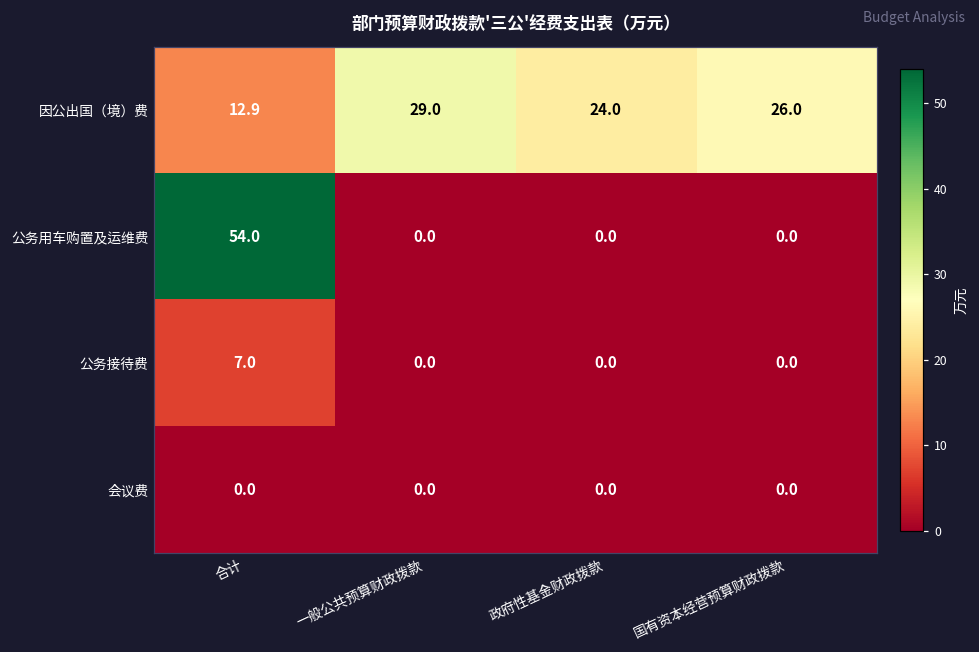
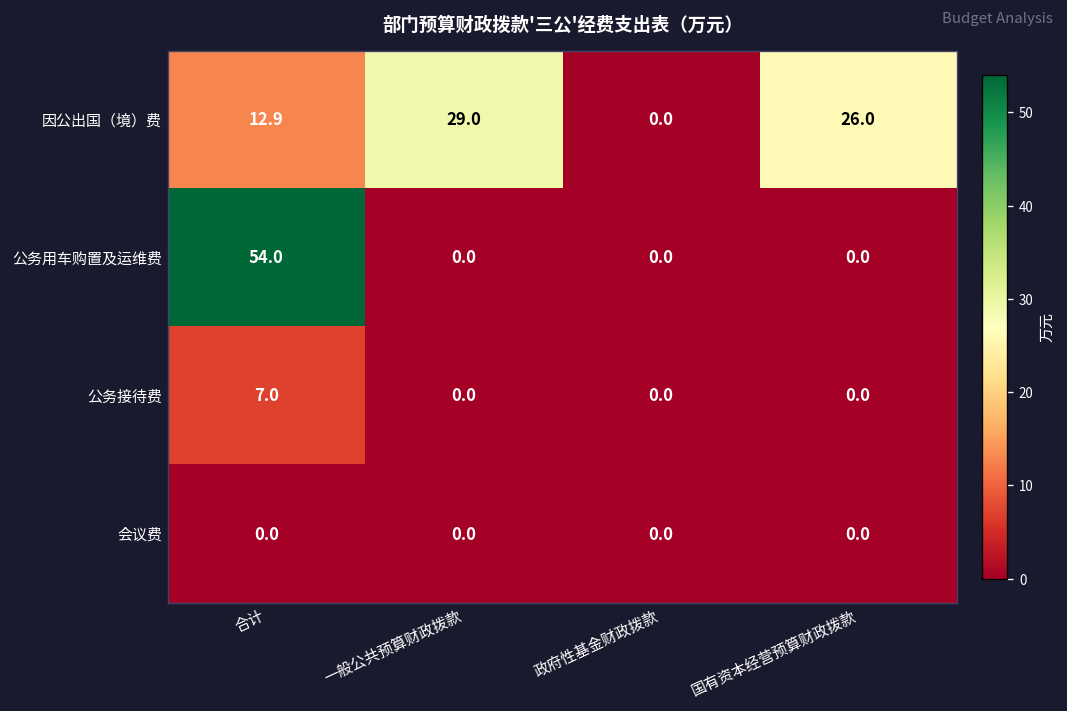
  {
    "因公出国（境）费": {
      "合计": 12.9,
      "一般公共预算财政拨款": 29.0,
-     "政府性基金财政拨款": 24.0,
+     "政府性基金财政拨款": 0.0,
      "国有资本经营预算财政拨款": 26.0
    },
    "公务用车购置及运维费": {
      "合计": 54.0,
      "一般公共预算财政拨款": 0.0,
      "政府性基金财政拨款": 0.0,
      "国有资本经营预算财政拨款": 0.0
    },
    "公务接待费": {
      "合计": 7.0,
      "一般公共预算财政拨款": 0.0,
      "政府性基金财政拨款": 0.0,
      "国有资本经营预算财政拨款": 0.0
    },
    "会议费": {
      "合计": 0.0,
      "一般公共预算财政拨款": 0.0,
      "政府性基金财政拨款": 0.0,
      "国有资本经营预算财政拨款": 0.0
    }
  }
